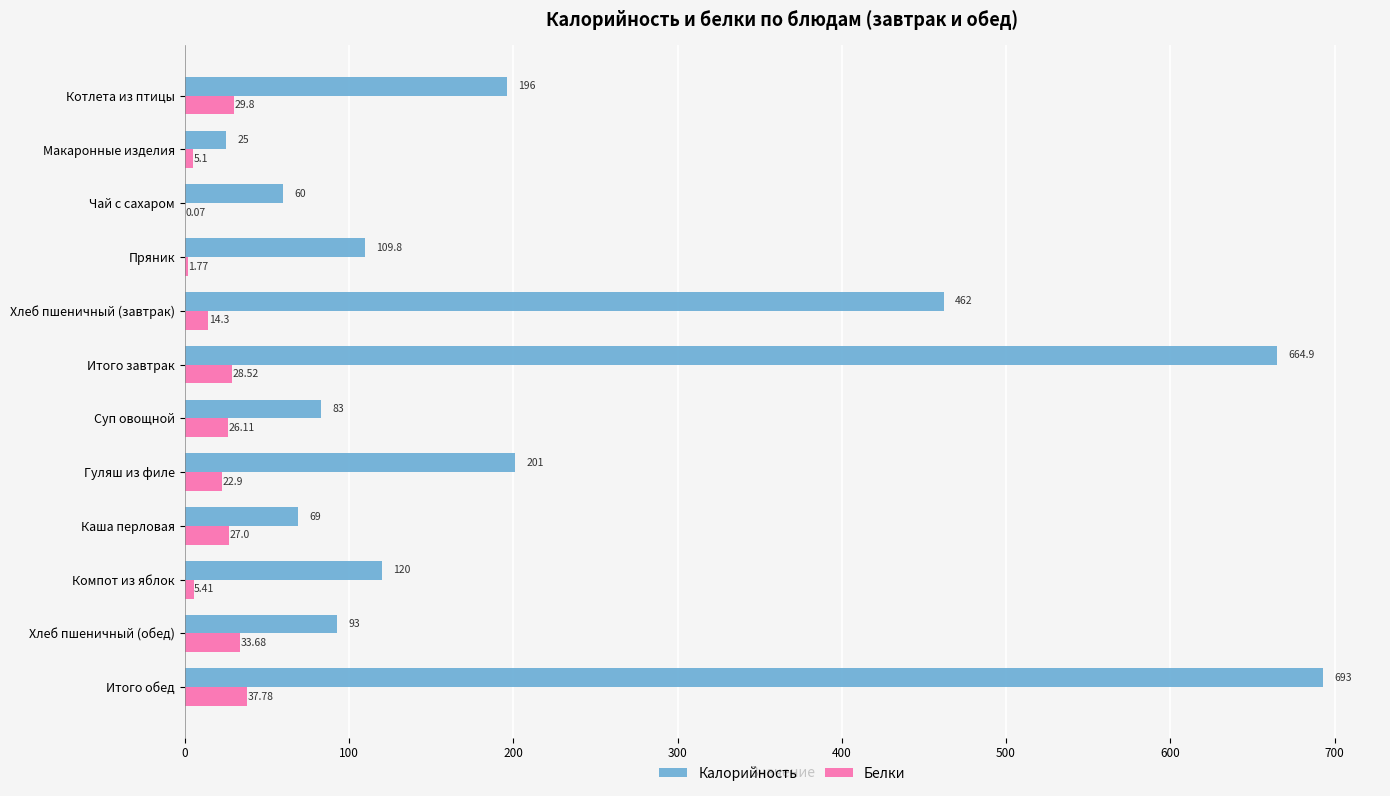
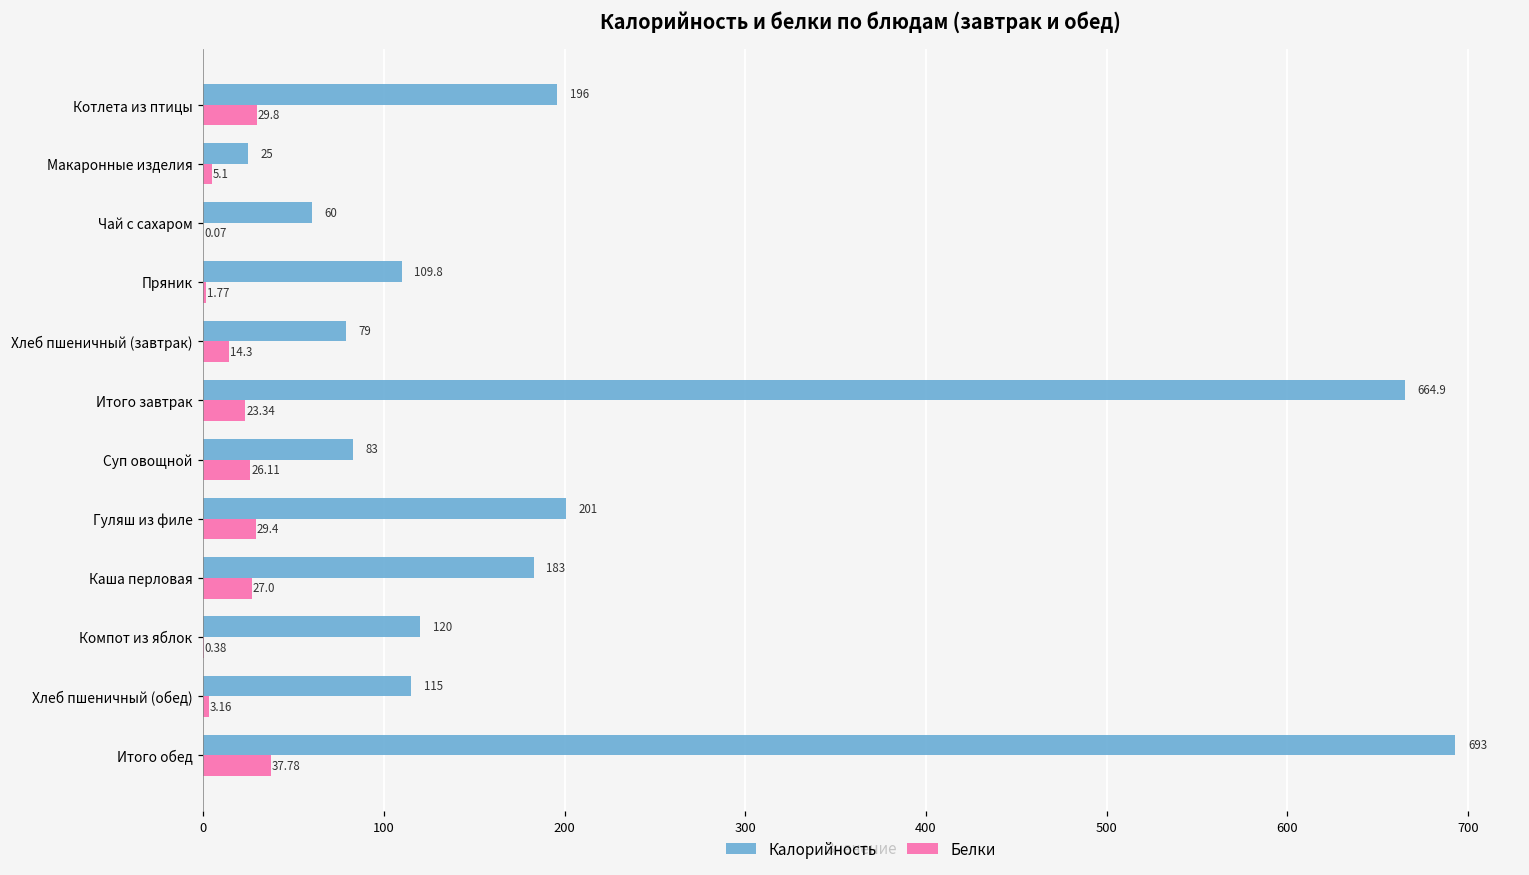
  {
    "Калорийность": {
      "Котлета из птицы": 196,
      "Макаронные изделия": 25,
      "Чай с сахаром": 60,
      "Пряник": 109.8,
-     "Хлеб пшеничный (завтрак)": 462,
+     "Хлеб пшеничный (завтрак)": 79,
      "Итого завтрак": 664.9,
      "Суп овощной": 83,
      "Гуляш из филе": 201,
-     "Каша перловая": 69,
+     "Каша перловая": 183,
      "Компот из яблок": 120,
-     "Хлеб пшеничный (обед)": 93,
+     "Хлеб пшеничный (обед)": 115,
      "Итого обед": 693
    },
    "Белки": {
      "Котлета из птицы": 29.8,
      "Макаронные изделия": 5.1,
      "Чай с сахаром": 0.07,
      "Пряник": 1.77,
      "Хлеб пшеничный (завтрак)": 14.3,
-     "Итого завтрак": 28.52,
+     "Итого завтрак": 23.34,
      "Суп овощной": 26.11,
-     "Гуляш из филе": 22.9,
+     "Гуляш из филе": 29.4,
      "Каша перловая": 27.0,
-     "Компот из яблок": 5.41,
-     "Хлеб пшеничный (обед)": 33.68,
+     "Компот из яблок": 0.38,
+     "Хлеб пшеничный (обед)": 3.16,
      "Итого обед": 37.78
    }
  }
